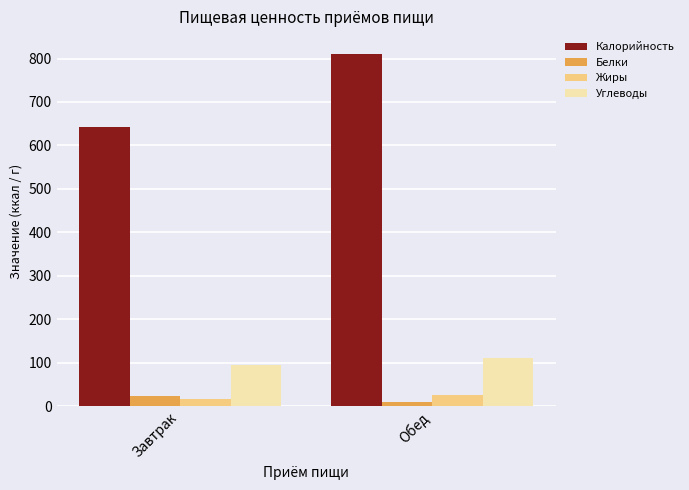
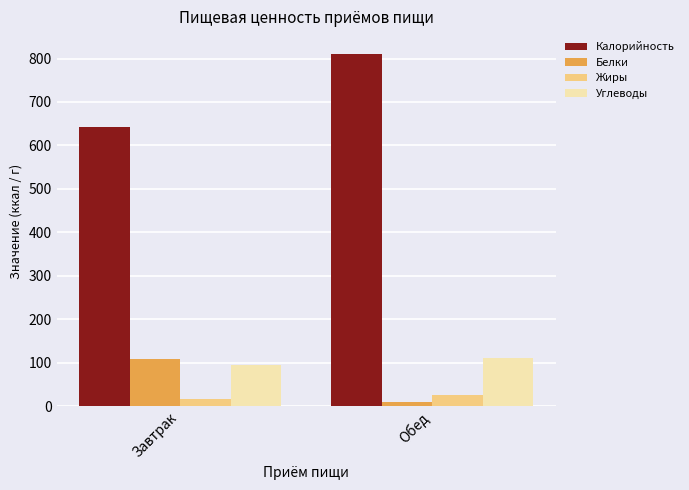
  {
    "Калорийность": {
      "Завтрак": 640,
      "Обед": 810
    },
    "Белки": {
-     "Завтрак": 20,
+     "Завтрак": 110,
      "Обед": 10
    }
  }
